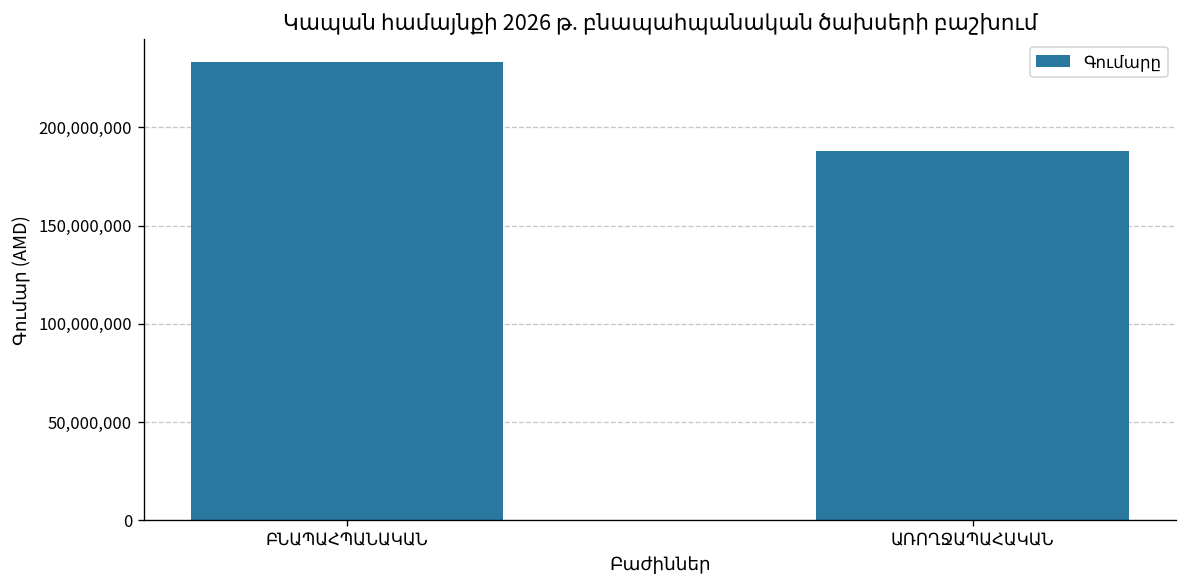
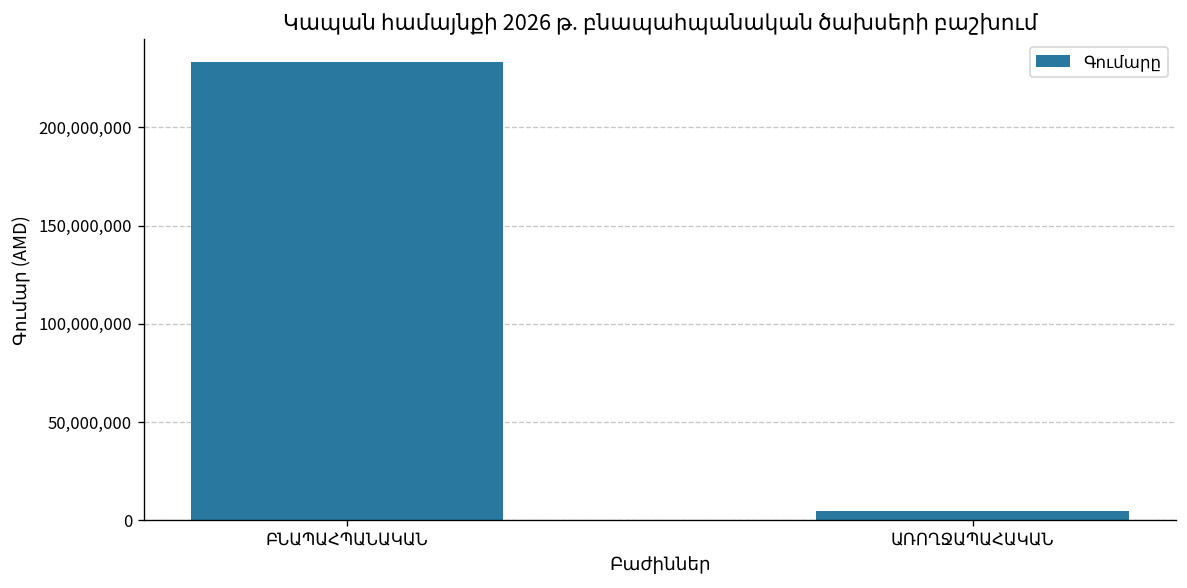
  {
    "ԲՆԱՊԱՀՊԱՆԱԿԱՆ": "233,000,000",
-   "ԱՌՈՂՋԱՊԱՀԱԿԱՆ": "188,000,000"
+   "ԱՌՈՂՋԱՊԱՀԱԿԱՆ": "5,000,000"
  }
